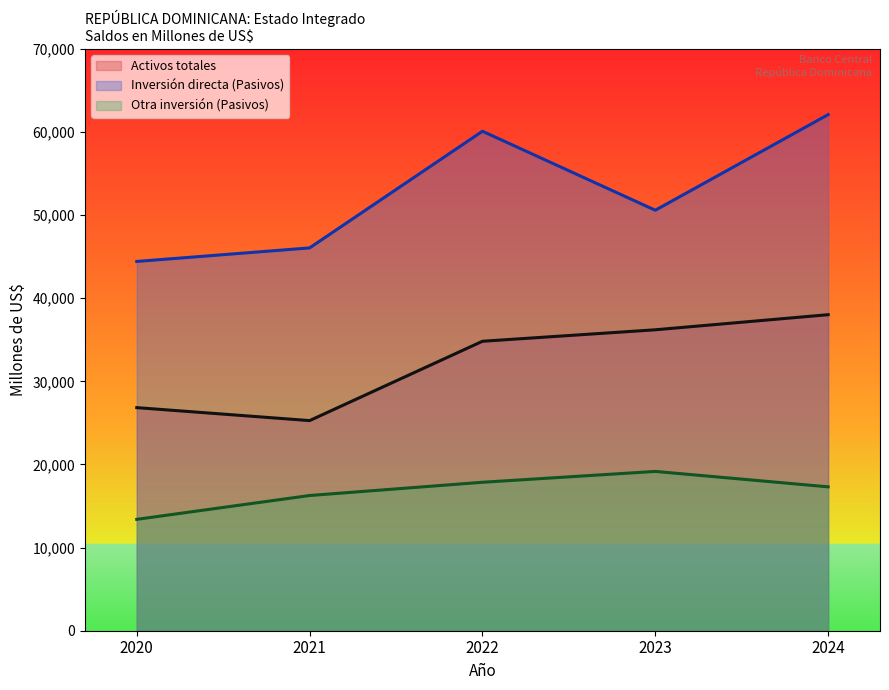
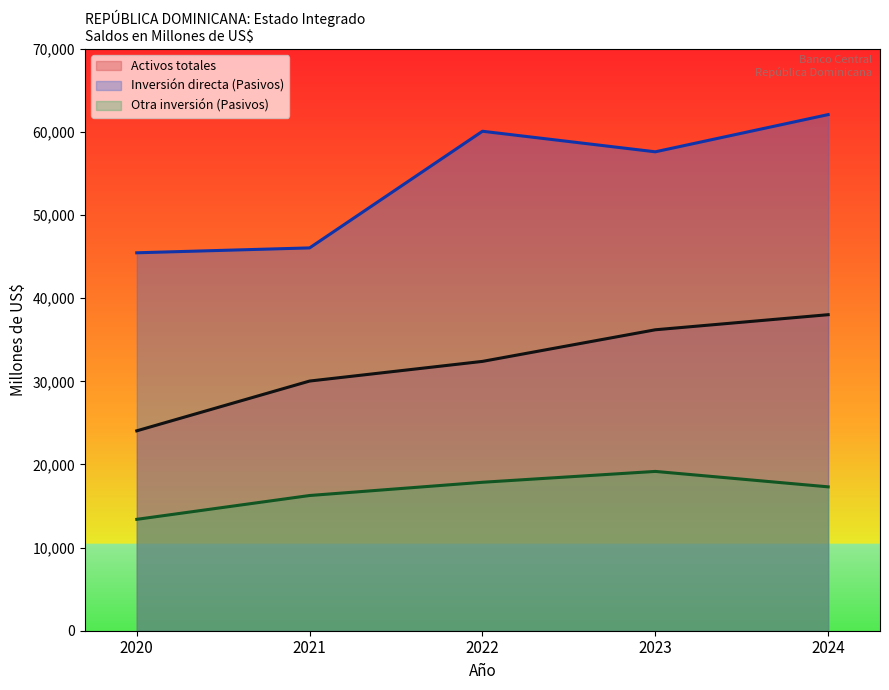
  {
    "Activos totales": {
-     "2020": "27,000",
-     "2021": "25,000",
-     "2022": "35,000",
+     "2020": "24,000",
+     "2021": "30,000",
+     "2022": "32,000",
      "2023": "36,000",
      "2024": "38,000"
    },
    "Inversión directa (Pasivos)": {
-     "2020": "44,000",
+     "2020": "45,000",
      "2021": "46,000",
      "2022": "60,000",
-     "2023": "51,000",
+     "2023": "58,000",
      "2024": "62,000"
    },
    "Otra inversión (Pasivos)": {
      "2020": "13,000",
      "2021": "16,000",
      "2022": "18,000",
      "2023": "19,000",
      "2024": "17,000"
    }
  }
